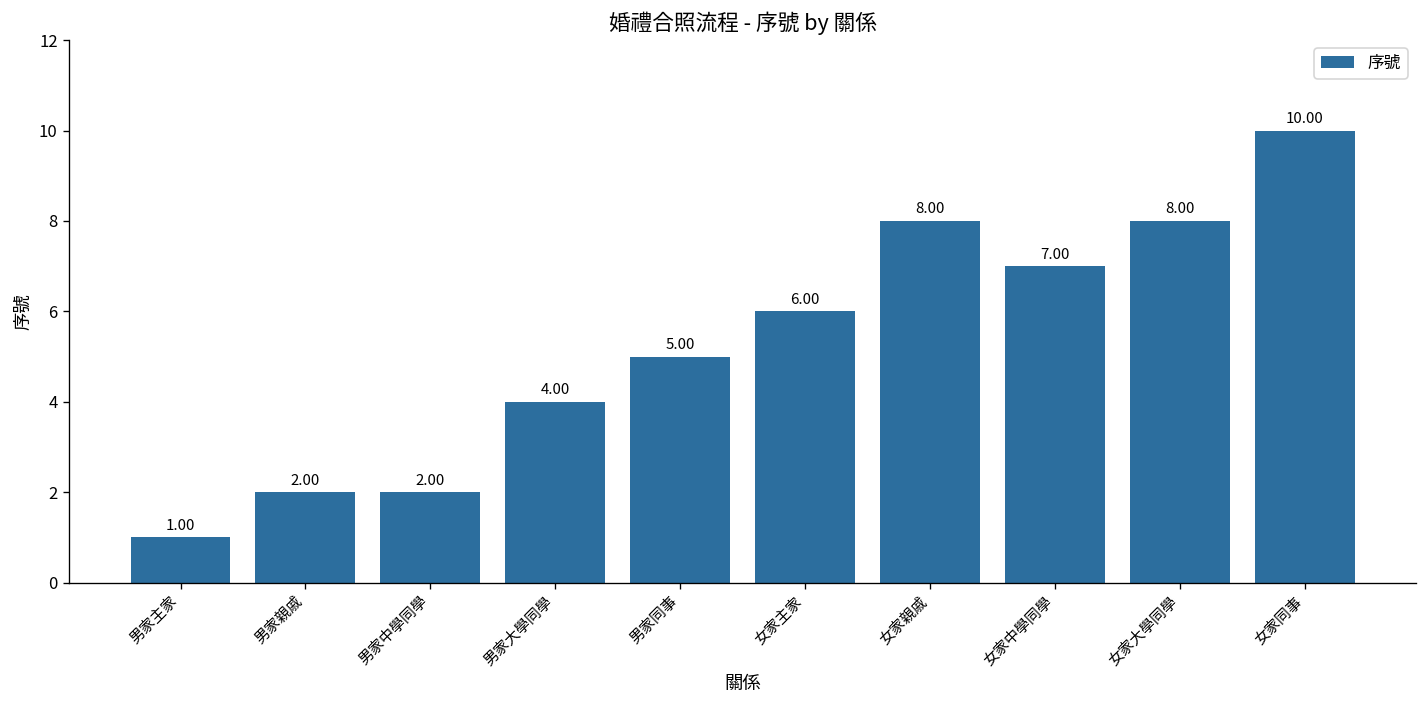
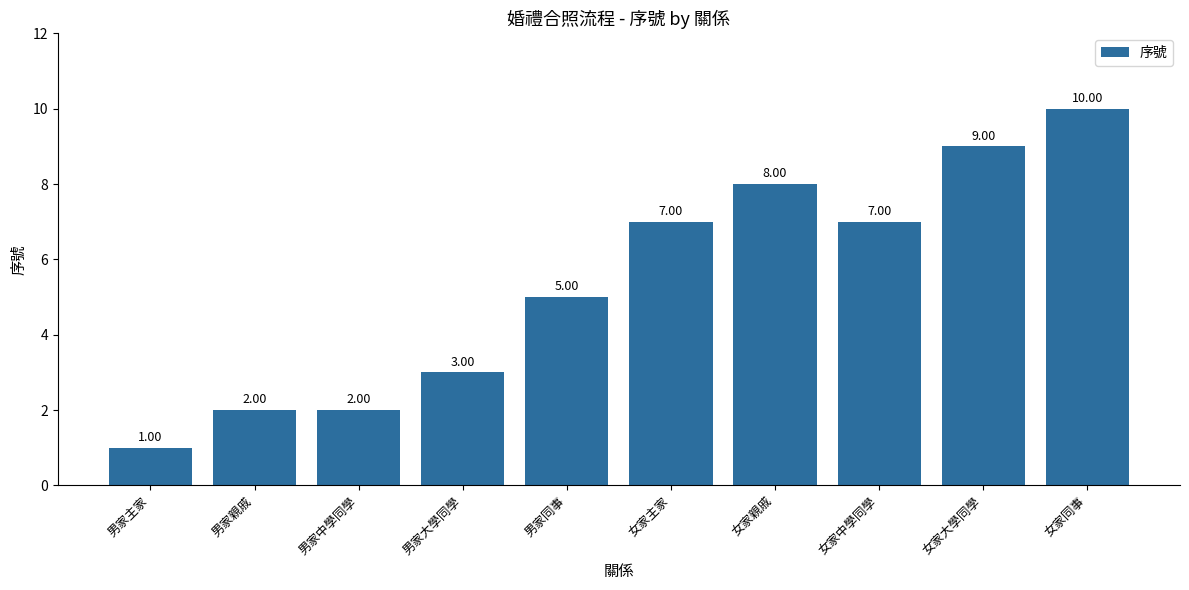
  {
    "男家主家": 1.00,
    "男家親戚": 2.00,
    "男家中學同學": 2.00,
-   "男家大學同學": 4.00,
+   "男家大學同學": 3.00,
    "男家同事": 5.00,
-   "女家主家": 6.00,
+   "女家主家": 7.00,
    "女家親戚": 8.00,
    "女家中學同學": 7.00,
-   "女家大學同學": 8.00,
+   "女家大學同學": 9.00,
    "女家同事": 10.00
  }
